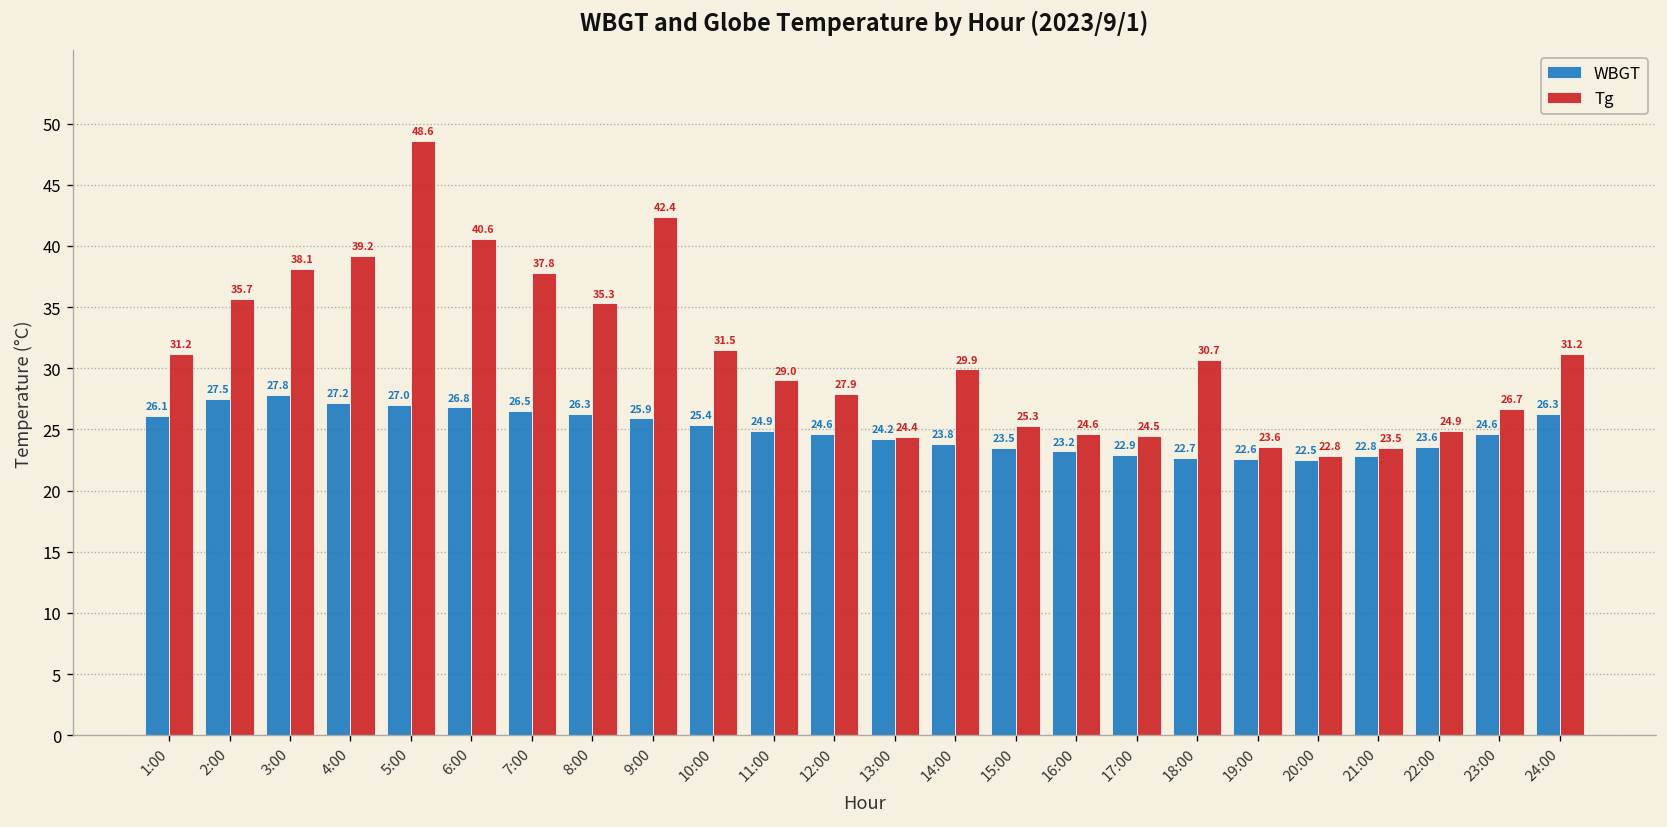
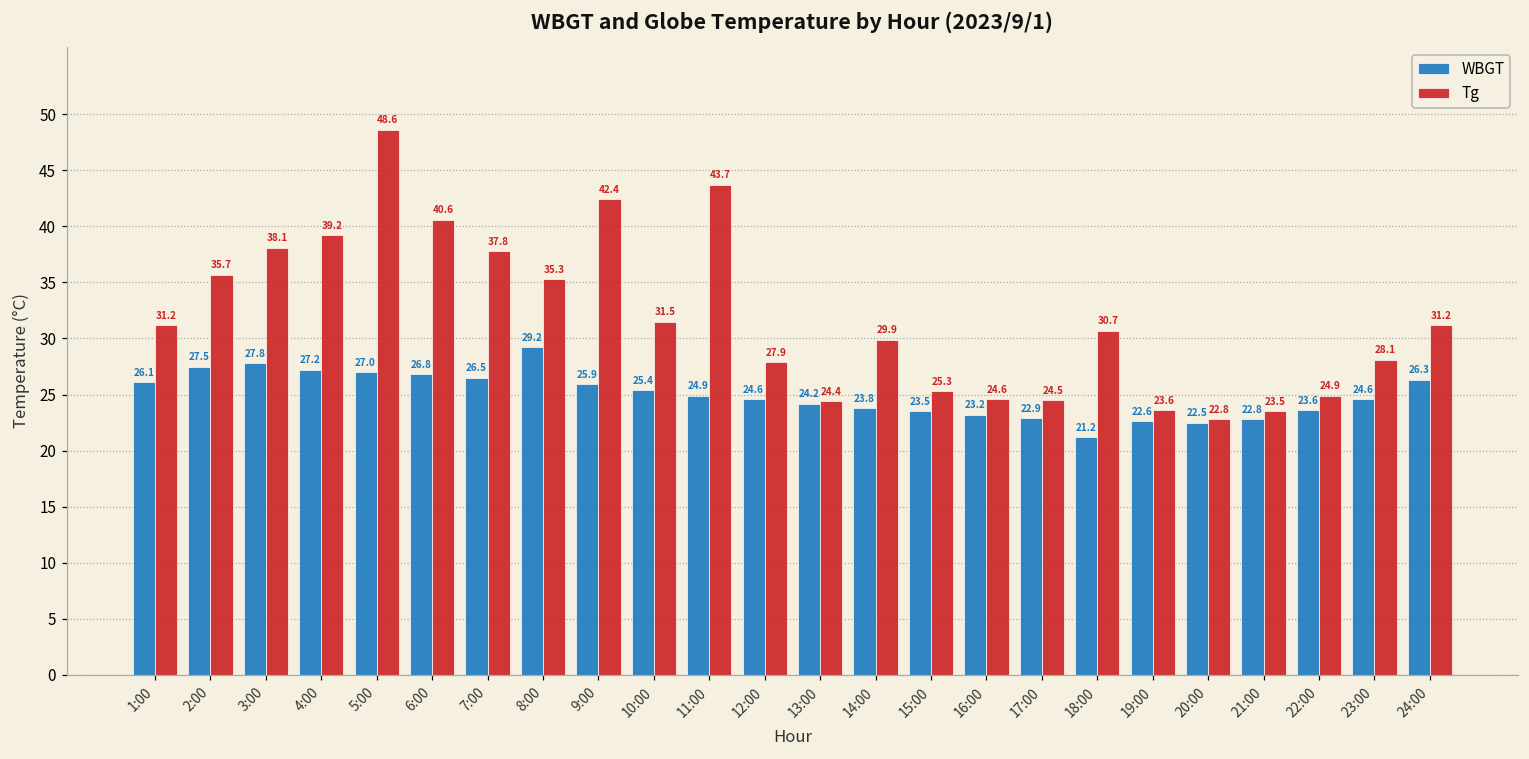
  {
    "WBGT": {
      "1:00": 26.1,
      "2:00": 27.5,
      "3:00": 27.8,
      "4:00": 27.2,
      "5:00": 27.0,
      "6:00": 26.8,
      "7:00": 26.5,
-     "8:00": 26.3,
+     "8:00": 29.2,
      "9:00": 25.9,
      "10:00": 25.4,
      "11:00": 24.9,
      "12:00": 24.6,
      "13:00": 24.2,
      "14:00": 23.8,
      "15:00": 23.5,
      "16:00": 23.2,
      "17:00": 22.9,
-     "18:00": 22.7,
+     "18:00": 21.2,
      "19:00": 22.6,
      "20:00": 22.5,
      "21:00": 22.8,
      "22:00": 23.6,
      "23:00": 24.6,
      "24:00": 26.3
    },
    "Tg": {
      "1:00": 31.2,
      "2:00": 35.7,
      "3:00": 38.1,
      "4:00": 39.2,
      "5:00": 48.6,
      "6:00": 40.6,
      "7:00": 37.8,
      "8:00": 35.3,
      "9:00": 42.4,
      "10:00": 31.5,
-     "11:00": 29.0,
+     "11:00": 43.7,
      "12:00": 27.9,
      "13:00": 24.4,
      "14:00": 29.9,
      "15:00": 25.3,
      "16:00": 24.6,
      "17:00": 24.5,
      "18:00": 30.7,
      "19:00": 23.6,
      "20:00": 22.8,
      "21:00": 23.5,
      "22:00": 24.9,
-     "23:00": 26.7,
+     "23:00": 28.1,
      "24:00": 31.2
    }
  }
